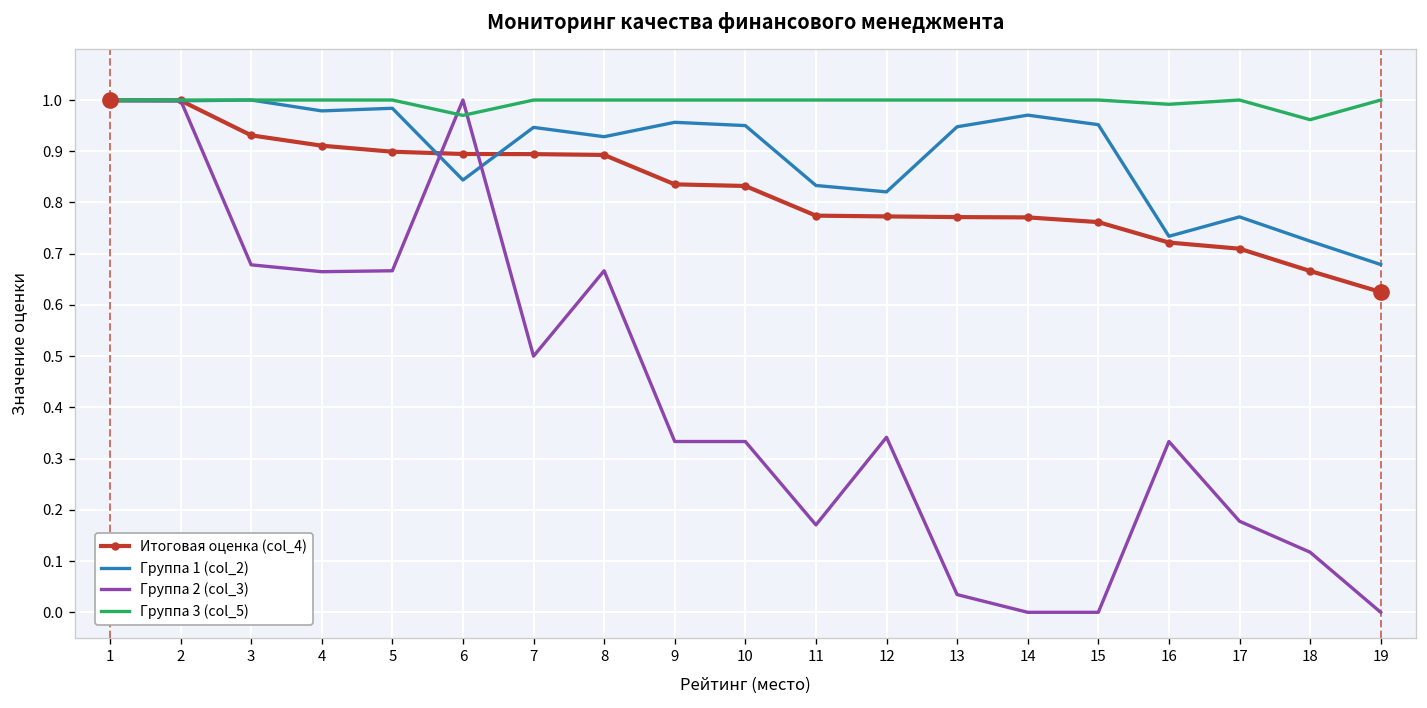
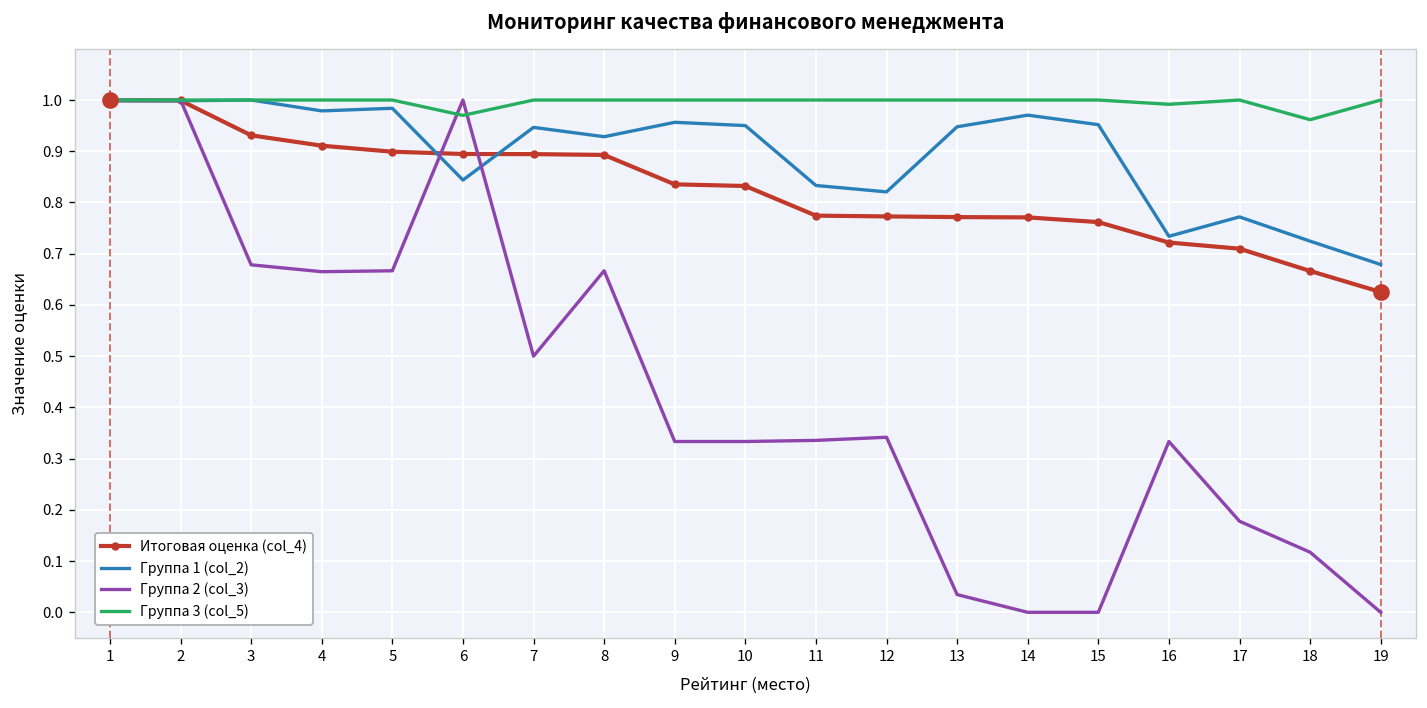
  {
    "Группа 1 (col_2)": {
      "4": 0.98,
      "5": 0.98,
      "6": 0.84,
      "7": 0.95,
      "8": 0.93,
      "9": 0.96,
      "10": 0.95,
      "11": 0.83,
      "12": 0.82,
      "13": 0.95,
      "14": 0.97,
      "15": 0.95,
      "16": 0.73,
      "17": 0.77,
      "18": 0.72,
      "19": 0.68
    },
    "Группа 2 (col_3)": {
      "3": 0.68,
      "4": 0.66,
      "5": 0.67,
      "6": 1.00,
      "7": 0.50,
      "8": 0.67,
      "9": 0.33,
      "10": 0.33,
-     "11": 0.17,
+     "11": 0.34,
      "12": 0.34,
      "13": 0.03,
      "14": 0.00,
      "15": 0.00,
      "16": 0.33,
      "17": 0.18,
      "18": 0.12,
      "19": 0.00
    },
    "Группа 3 (col_5)": {
      "4": 1.00,
      "5": 1.00,
      "6": 0.97,
      "7": 1.00,
      "8": 1.00,
      "9": 1.00,
      "10": 1.00,
      "11": 1.00,
      "12": 1.00,
      "13": 1.00,
      "14": 1.00,
      "15": 1.00,
      "16": 0.99,
      "17": 1.00,
      "18": 0.96,
      "19": 1.00
    }
  }
